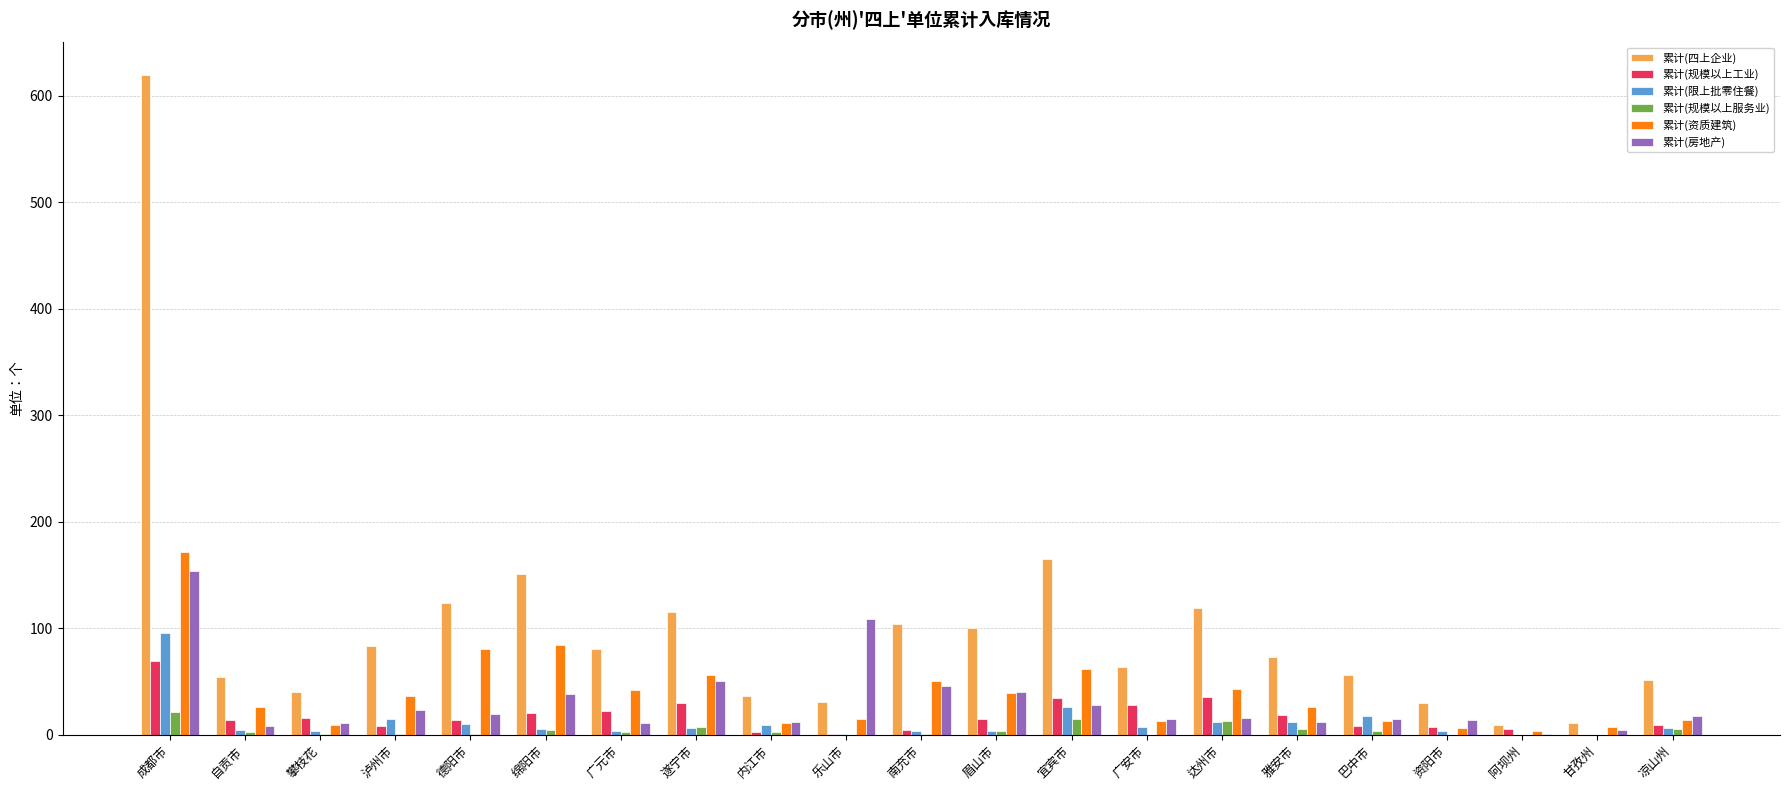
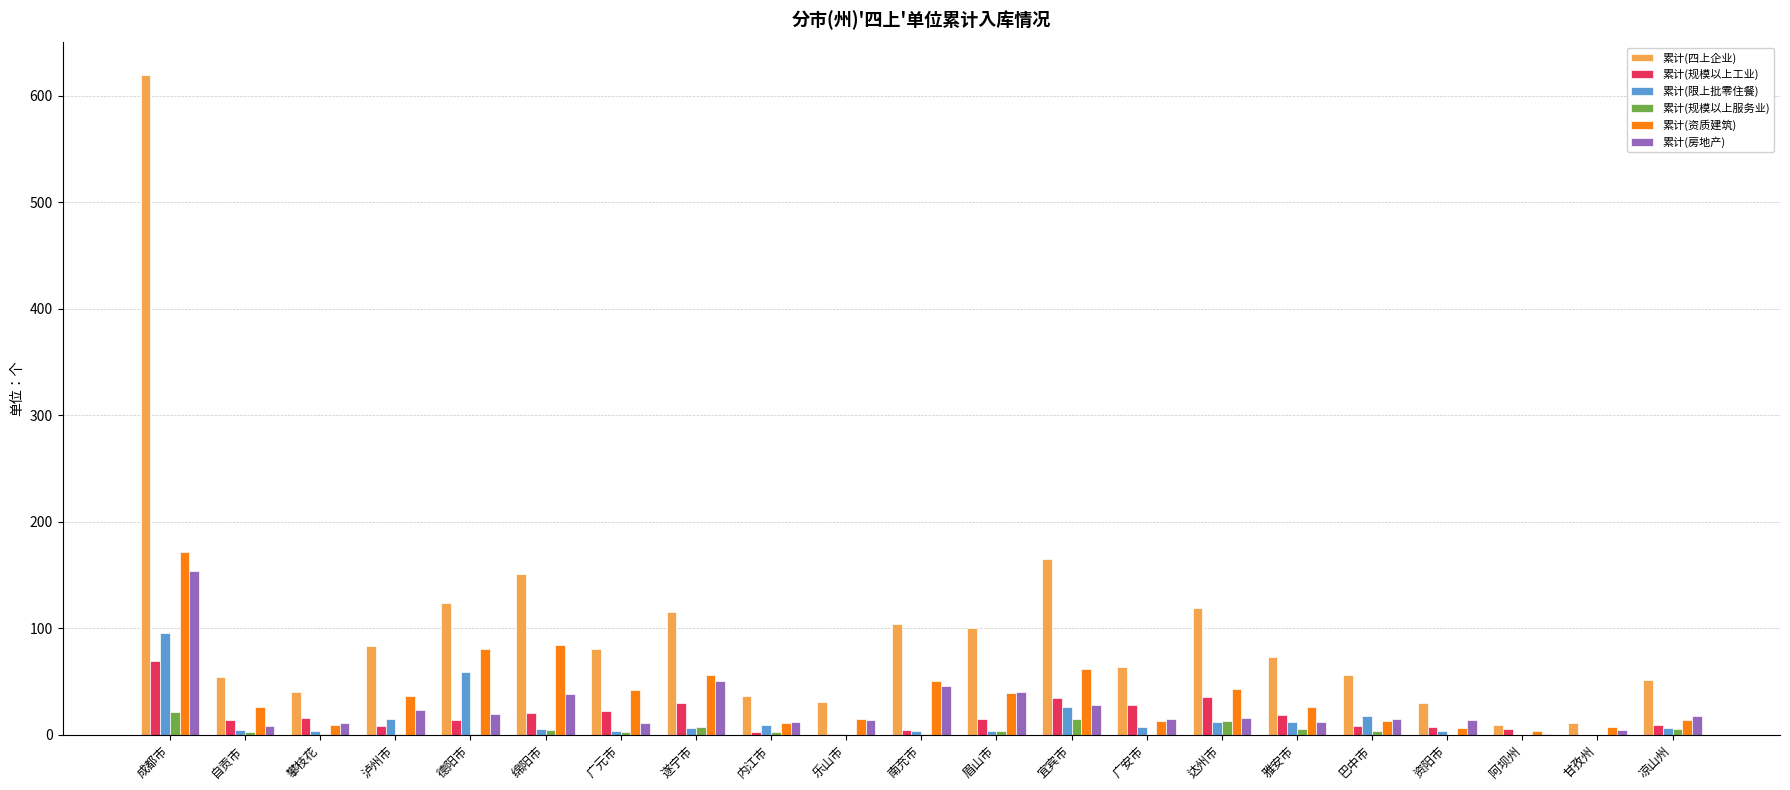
  {
    "累计(四上企业)": {
      "成都市": 619,
      "自贡市": 54,
      "攀枝花": 40,
      "泸州市": 83,
      "德阳市": 124,
      "绵阳市": 151,
      "广元市": 80,
      "遂宁市": 115,
      "内江市": 36,
      "乐山市": 31,
      "南充市": 104,
      "眉山市": 100,
      "宜宾市": 165,
      "广安市": 63,
      "达州市": 119,
      "雅安市": 73,
      "巴中市": 56,
      "资阳市": 30,
      "阿坝州": 9,
      "甘孜州": 11,
      "凉山州": 51
    },
    "累计(规模以上工业)": {
      "成都市": 69,
      "自贡市": 14,
      "攀枝花": 16,
      "泸州市": 8,
      "德阳市": 14,
      "绵阳市": 20,
      "广元市": 22,
      "遂宁市": 30,
      "南充市": 4,
      "眉山市": 15,
      "宜宾市": 34,
      "广安市": 28,
      "达州市": 35,
      "雅安市": 18,
      "巴中市": 8,
      "资阳市": 7,
      "阿坝州": 5,
      "甘孜州": 0,
      "凉山州": 9
    },
    "累计(限上批零住餐)": {
      "成都市": 95,
      "自贡市": 4,
      "攀枝花": 3,
      "泸州市": 15,
-     "德阳市": 10,
+     "德阳市": 59,
      "绵阳市": 5,
      "广元市": 3,
      "遂宁市": 6,
      "内江市": 9,
      "南充市": 3,
      "眉山市": 3,
      "宜宾市": 26,
      "广安市": 7,
      "达州市": 12,
      "雅安市": 12,
      "巴中市": 17,
      "资阳市": 3,
      "阿坝州": 0,
      "甘孜州": 0,
      "凉山州": 6
    },
    "累计(规模以上服务业)": {
      "成都市": 21,
      "绵阳市": 4,
      "遂宁市": 7,
      "乐山市": 0,
      "眉山市": 3,
      "宜宾市": 15,
      "广安市": 0,
      "达州市": 13,
      "雅安市": 5,
      "巴中市": 3,
      "资阳市": 0,
      "阿坝州": 0,
      "甘孜州": 0,
      "凉山州": 5
    },
    "累计(资质建筑)": {
      "成都市": 171,
      "自贡市": 26,
      "攀枝花": 9,
      "泸州市": 36,
      "德阳市": 80,
      "绵阳市": 84,
      "广元市": 42,
      "遂宁市": 56,
      "内江市": 11,
      "乐山市": 15,
      "南充市": 50,
      "眉山市": 39,
      "宜宾市": 62,
      "广安市": 13,
      "达州市": 43,
      "雅安市": 26,
      "巴中市": 13,
      "资阳市": 6,
      "阿坝州": 3,
      "甘孜州": 7,
      "凉山州": 14
    },
    "累计(房地产)": {
      "成都市": 154,
      "自贡市": 8,
      "攀枝花": 11,
      "泸州市": 23,
      "德阳市": 19,
      "绵阳市": 38,
      "广元市": 11,
      "遂宁市": 50,
      "内江市": 12,
-     "乐山市": 109,
+     "乐山市": 14,
      "南充市": 46,
      "眉山市": 40,
      "宜宾市": 28,
      "广安市": 15,
      "达州市": 16,
      "雅安市": 12,
      "巴中市": 15,
      "资阳市": 14,
      "甘孜州": 4,
      "凉山州": 17
    }
  }
